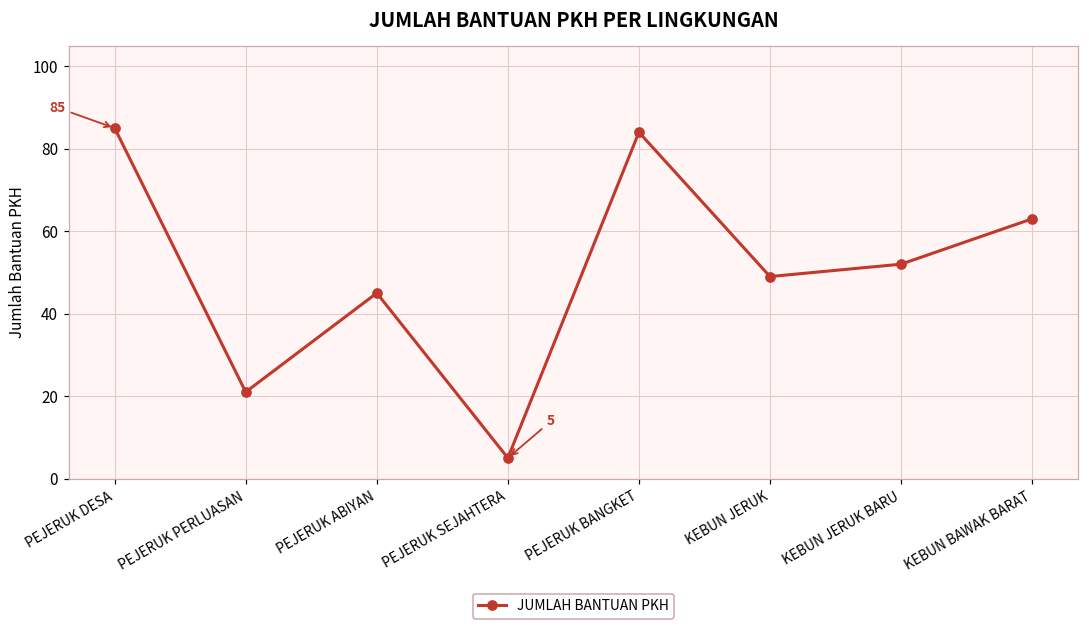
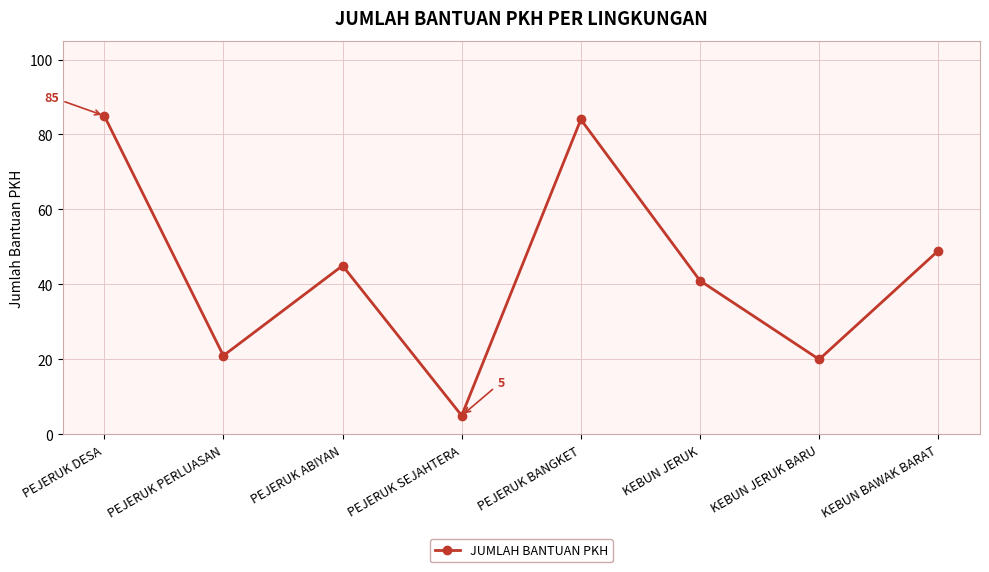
  {
    "PEJERUK PERLUASAN": 21,
    "PEJERUK ABIYAN": 45,
    "PEJERUK BANGKET": 84,
-   "KEBUN JERUK": 49,
-   "KEBUN JERUK BARU": 52,
-   "KEBUN BAWAK BARAT": 63
+   "KEBUN JERUK": 41,
+   "KEBUN JERUK BARU": 20,
+   "KEBUN BAWAK BARAT": 49
  }
